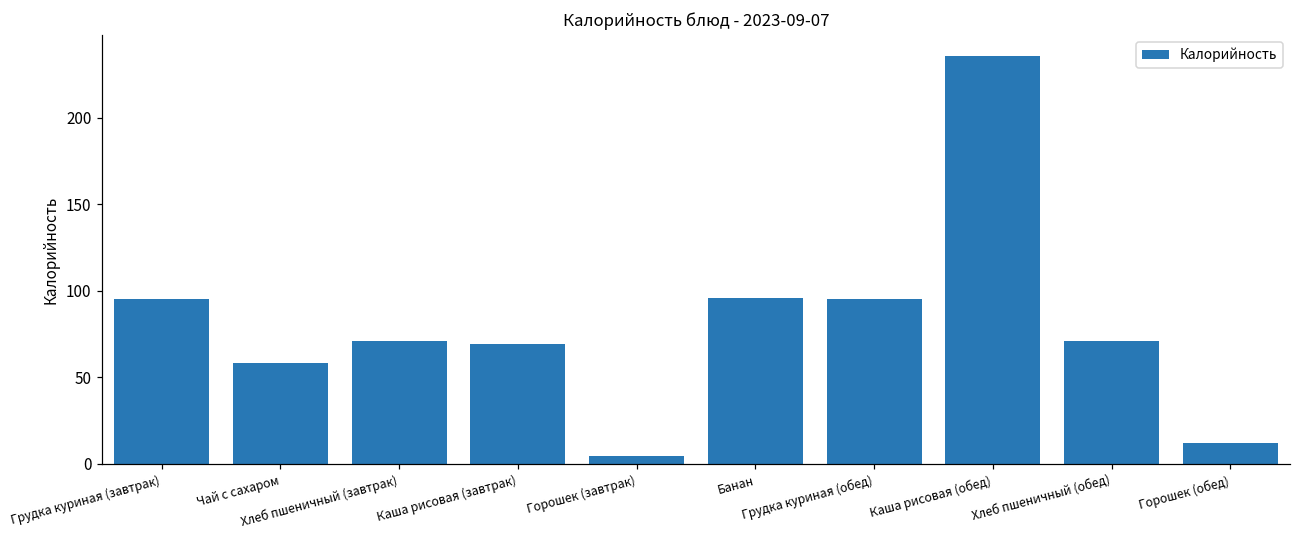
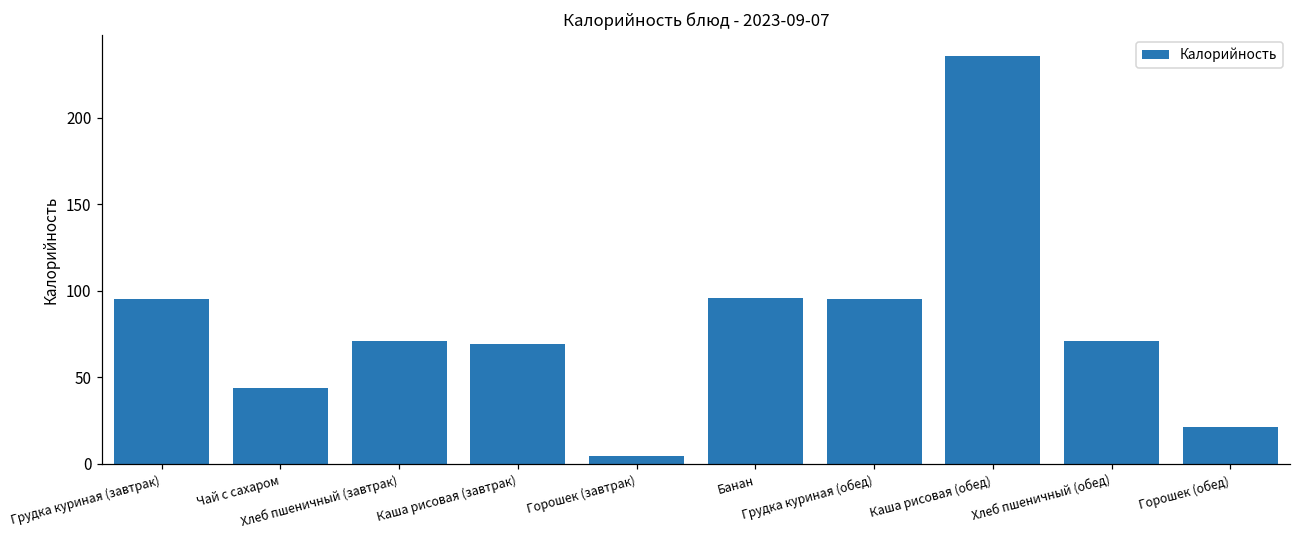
  {
    "Грудка куриная (завтрак)": 95,
-   "Чай с сахаром": 58,
+   "Чай с сахаром": 44,
    "Хлеб пшеничный (завтрак)": 71,
    "Каша рисовая (завтрак)": 69,
    "Горошек (завтрак)": 4,
    "Банан": 96,
    "Грудка куриная (обед)": 95,
    "Каша рисовая (обед)": 236,
    "Хлеб пшеничный (обед)": 71,
-   "Горошек (обед)": 12
+   "Горошек (обед)": 21
  }
